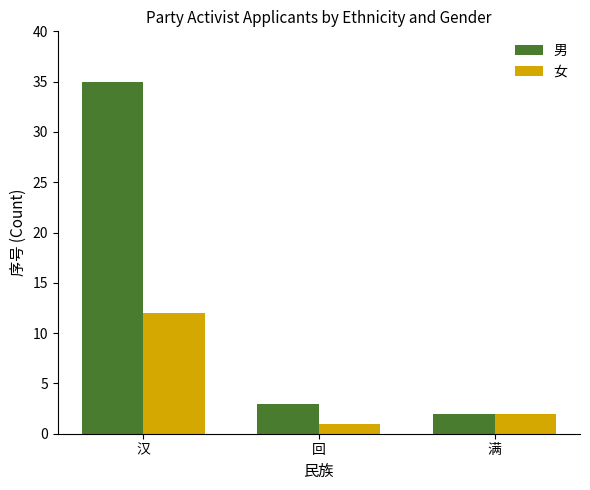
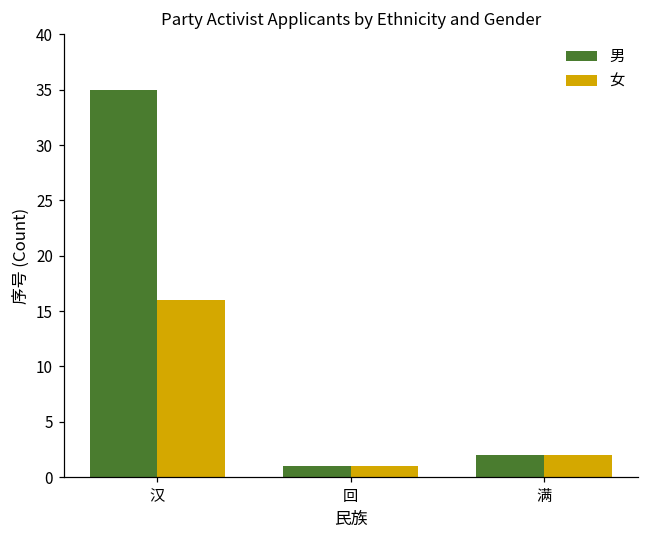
  {
    "男": {
      "汉": 35,
-     "回": 3,
+     "回": 1,
      "满": 2
    },
    "女": {
-     "汉": 12,
+     "汉": 16,
      "回": 1,
      "满": 2
    }
  }
